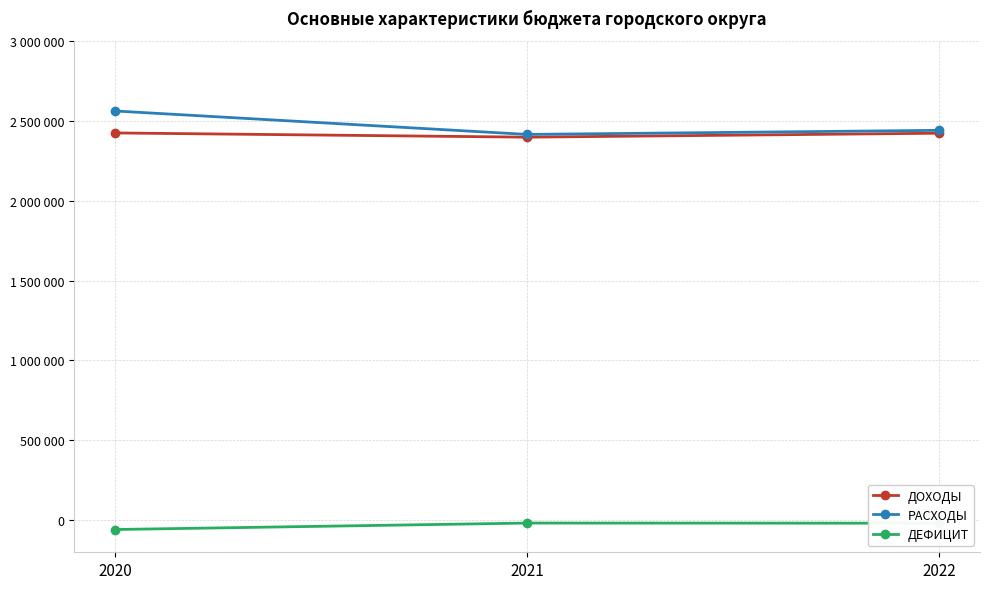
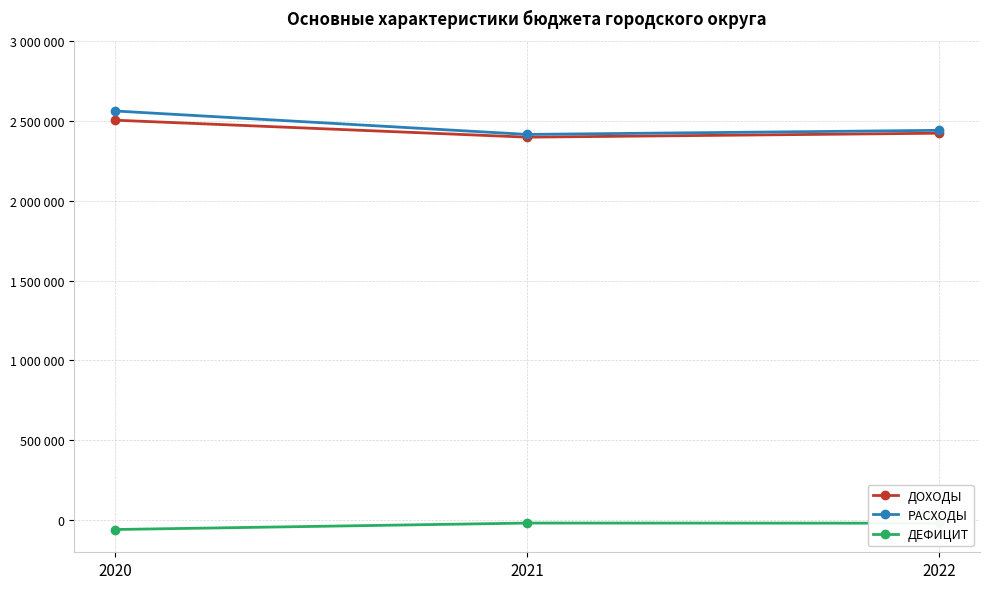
  {
    "ДОХОДЫ": {
-     "2020": 2420000,
+     "2020": 2500000,
      "2021": 2400000,
      "2022": 2420000
    },
    "РАСХОДЫ": {
      "2020": 2560000,
      "2021": 2410000,
      "2022": 2440000
    },
    "ДЕФИЦИТ": {
      "2020": -60000,
      "2021": -20000
    }
  }
